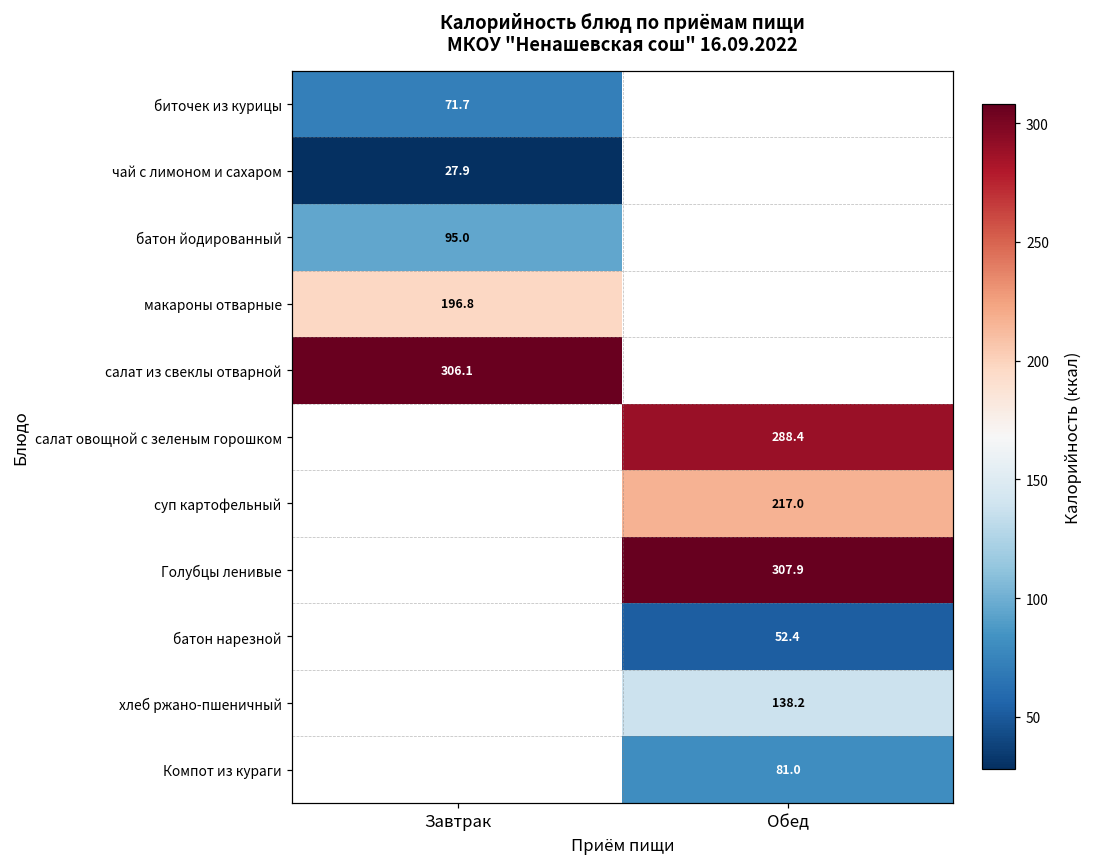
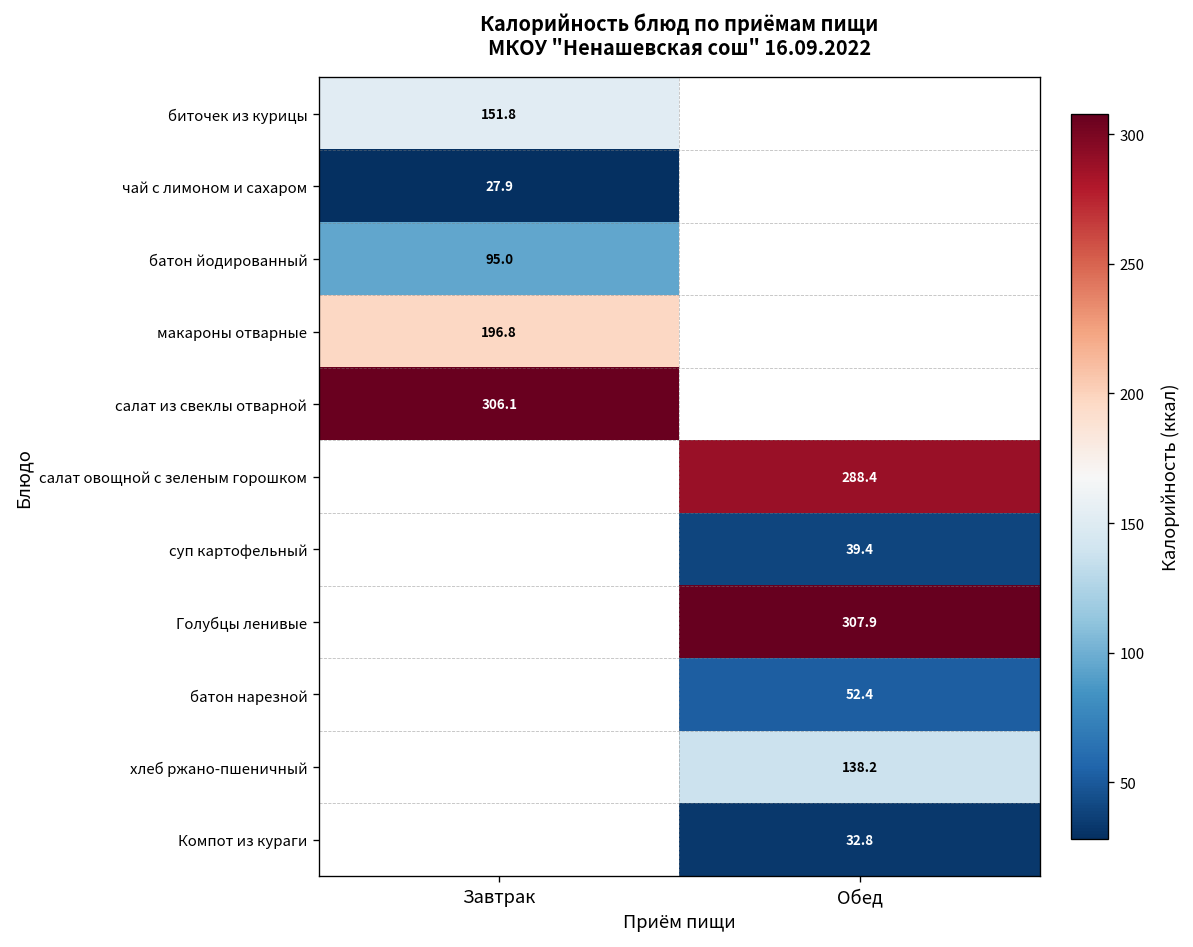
  {
    "биточек из курицы": {
-     "Завтрак": 71.7
+     "Завтрак": 151.8
    },
    "чай с лимоном и сахаром": {
      "Завтрак": 27.9
    },
    "батон йодированный": {
      "Завтрак": 95.0
    },
    "макароны отварные": {
      "Завтрак": 196.8
    },
    "салат из свеклы отварной": {
      "Завтрак": 306.1
    },
    "салат овощной с зеленым горошком": {
      "Обед": 288.4
    },
    "суп картофельный": {
-     "Обед": 217.0
+     "Обед": 39.4
    },
    "Голубцы ленивые": {
      "Обед": 307.9
    },
    "батон нарезной": {
      "Обед": 52.4
    },
    "хлеб ржано-пшеничный": {
      "Обед": 138.2
    },
    "Компот из кураги": {
-     "Обед": 81.0
+     "Обед": 32.8
    }
  }
